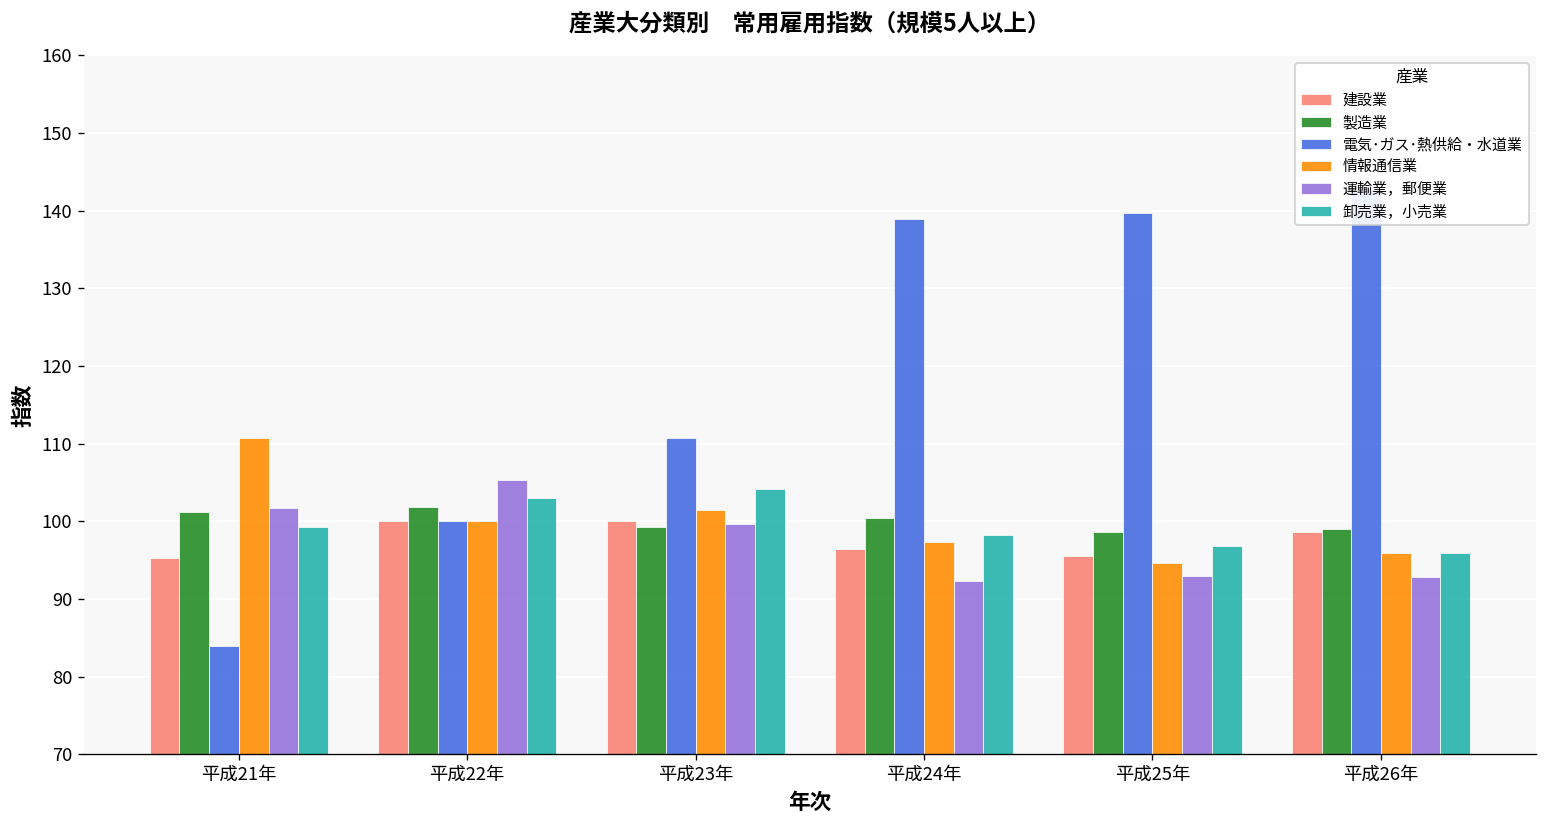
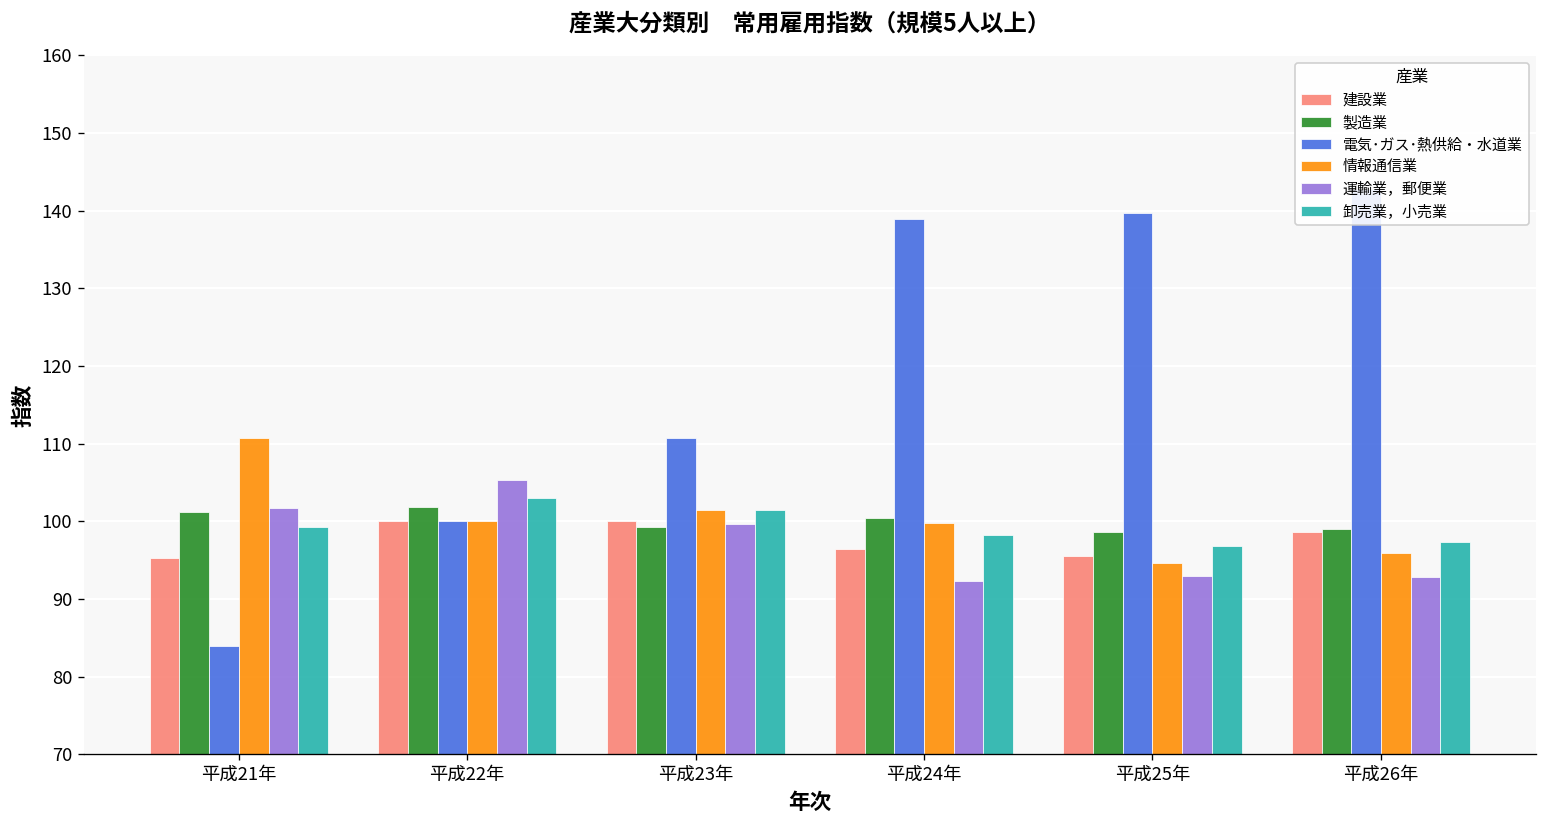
  {
    "建設業": {
      "平成21年": 95,
      "平成22年": 100,
      "平成23年": 100,
      "平成24年": 97,
      "平成25年": 96,
      "平成26年": 99
    },
    "製造業": {
      "平成21年": 101,
      "平成22年": 102,
      "平成23年": 99,
      "平成24年": 101,
      "平成25年": 99,
      "平成26年": 99
    },
    "電気･ガス･熱供給・水道業": {
      "平成21年": 84,
      "平成22年": 100,
      "平成23年": 111,
      "平成24年": 139,
      "平成25年": 140
    },
    "情報通信業": {
      "平成21年": 111,
      "平成22年": 100,
      "平成23年": 102,
-     "平成24年": 97,
+     "平成24年": 100,
      "平成25年": 95,
      "平成26年": 96
    },
    "運輸業，郵便業": {
      "平成21年": 102,
      "平成22年": 105,
      "平成23年": 100,
      "平成24年": 92,
      "平成25年": 93,
      "平成26年": 93
    },
    "卸売業，小売業": {
      "平成21年": 99,
      "平成22年": 103,
-     "平成23年": 104,
+     "平成23年": 102,
      "平成24年": 98,
      "平成25年": 97,
-     "平成26年": 96
+     "平成26年": 97
    }
  }
